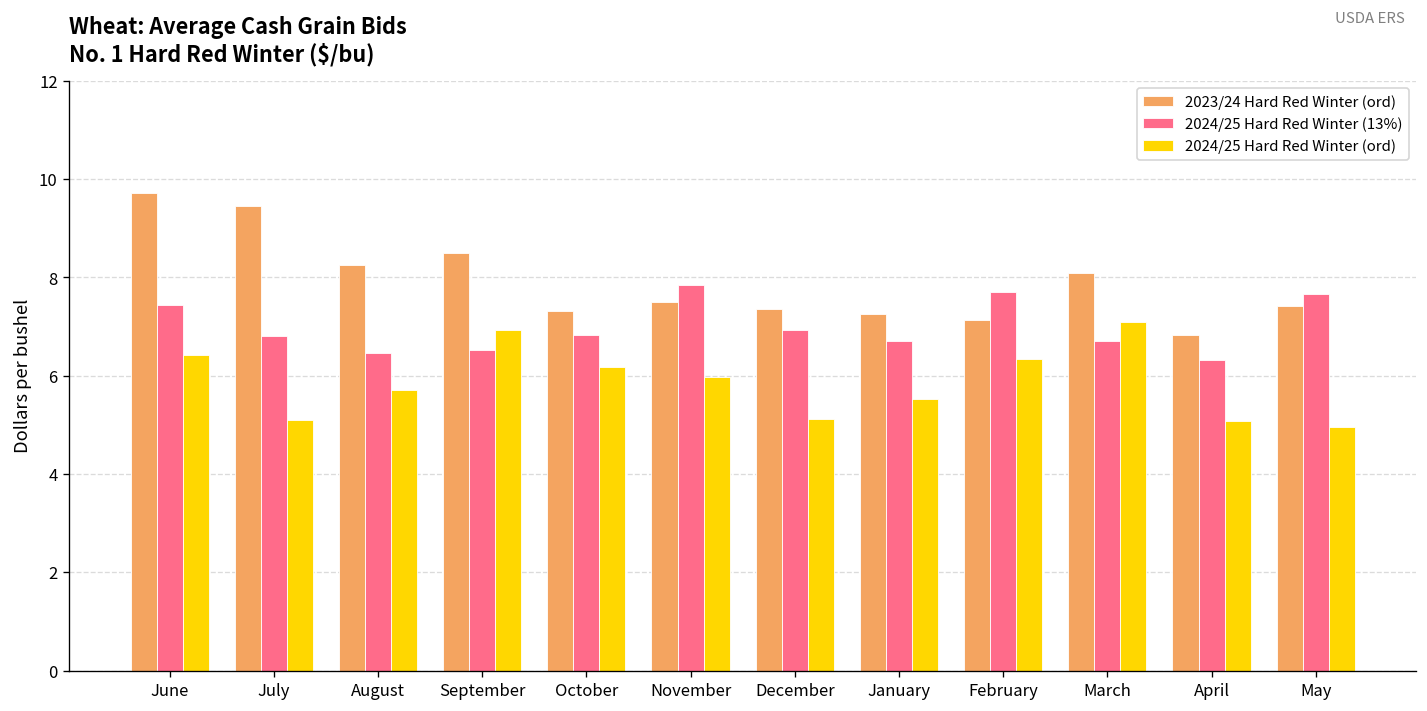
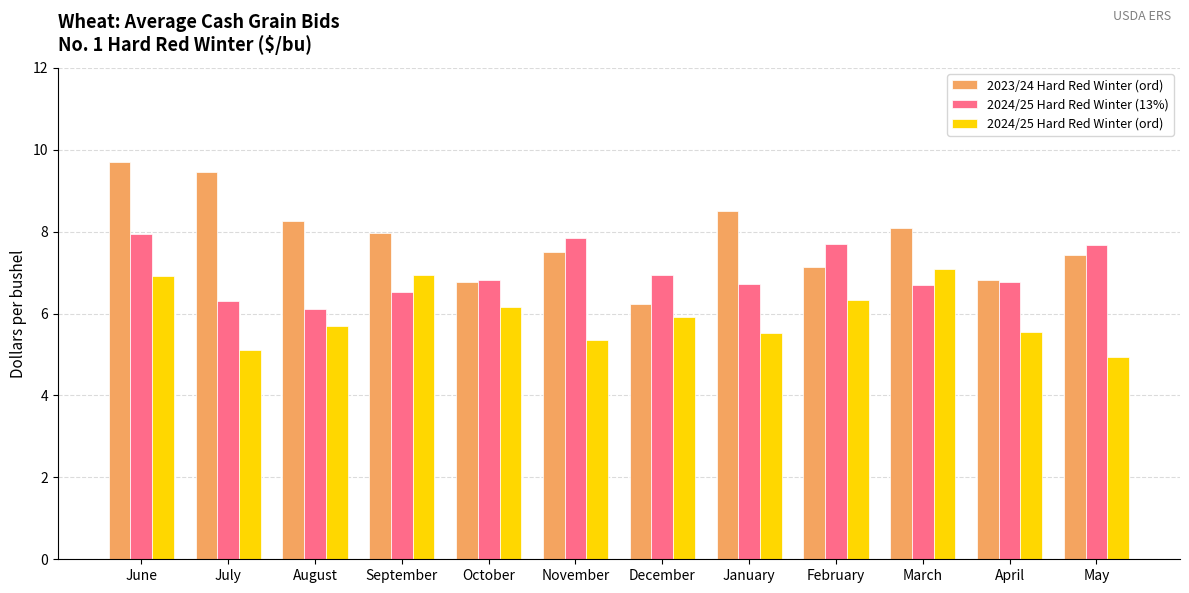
  {
    "2023/24 Hard Red Winter (ord)": {
      "June": 9.7,
      "July": 9.5,
      "August": 8.3,
-     "September": 8.5,
-     "October": 7.3,
+     "September": 8.0,
+     "October": 6.8,
      "November": 7.5,
-     "December": 7.4,
-     "January": 7.3,
+     "December": 6.2,
+     "January": 8.5,
      "February": 7.1,
      "March": 8.1,
      "April": 6.8,
      "May": 7.4
    },
    "2024/25 Hard Red Winter (13%)": {
-     "June": 7.4,
-     "July": 6.8,
-     "August": 6.5,
+     "June": 7.9,
+     "July": 6.3,
+     "August": 6.1,
      "September": 6.5,
      "October": 6.8,
      "November": 7.9,
      "December": 6.9,
      "January": 6.7,
      "February": 7.7,
      "March": 6.7,
-     "April": 6.3,
+     "April": 6.8,
      "May": 7.7
    },
    "2024/25 Hard Red Winter (ord)": {
-     "June": 6.4,
+     "June": 6.9,
      "July": 5.1,
      "August": 5.7,
      "September": 6.9,
      "October": 6.2,
-     "November": 6.0,
-     "December": 5.1,
+     "November": 5.4,
+     "December": 5.9,
      "January": 5.5,
      "February": 6.3,
      "March": 7.1,
-     "April": 5.1,
+     "April": 5.5,
      "May": 5.0
    }
  }
